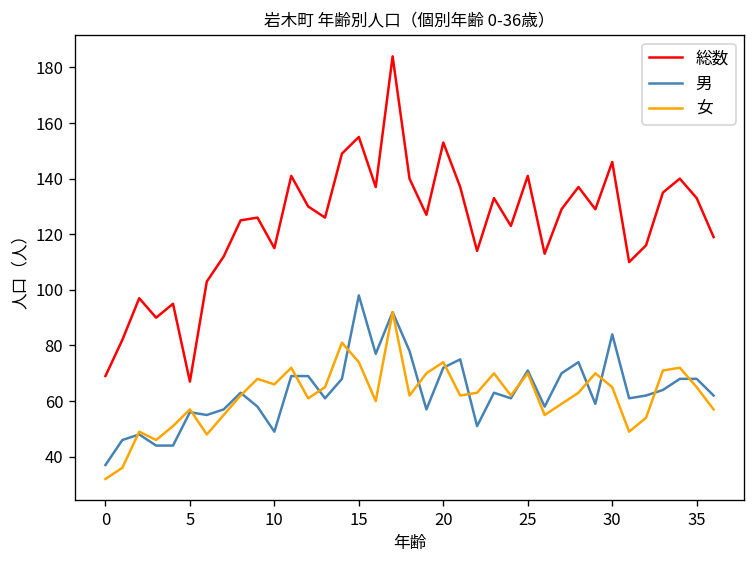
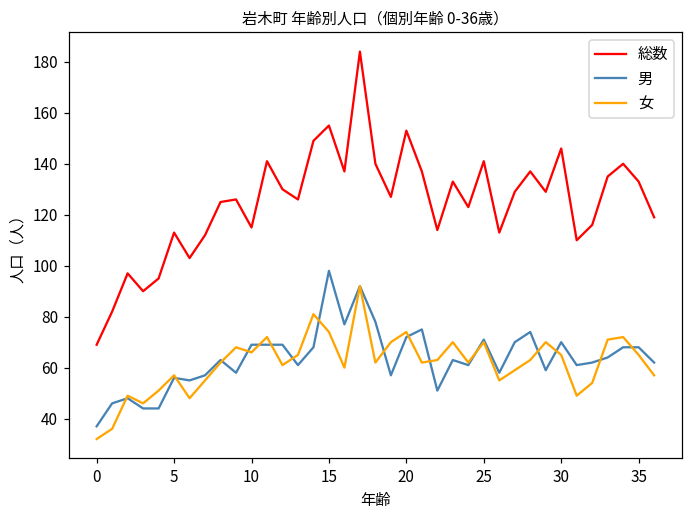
  {
    "総数": {
      "0": 69,
-     "5": 67,
+     "5": 113,
      "10": 115,
      "15": 155,
      "20": 153,
      "25": 141,
      "30": 146,
      "35": 133
    },
    "男": {
      "0": 37,
-     "10": 49,
+     "10": 69,
      "15": 98,
      "20": 72,
-     "30": 84,
+     "30": 70,
      "35": 68
    },
    "女": {
      "0": 32,
      "10": 66,
      "15": 74,
      "20": 74,
      "30": 65,
      "35": 65
    }
  }
